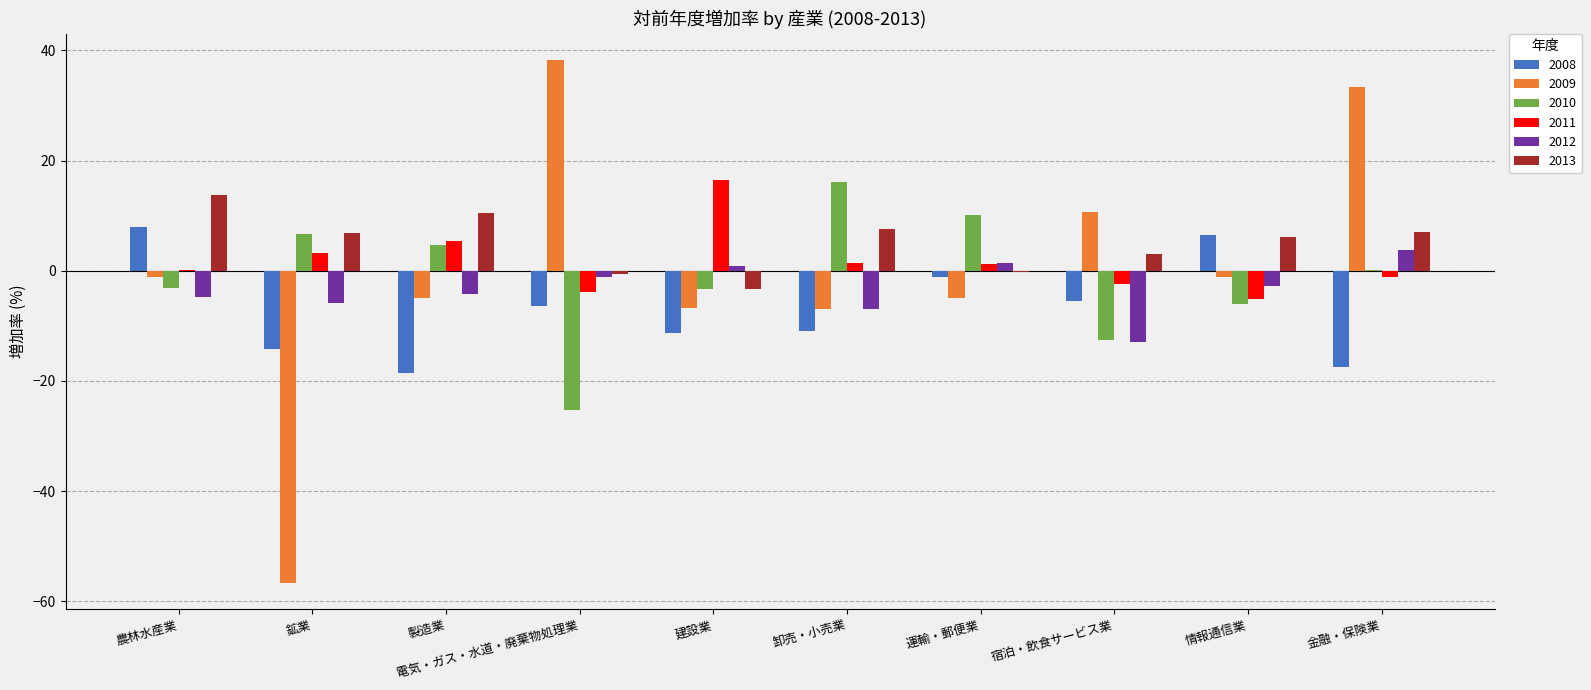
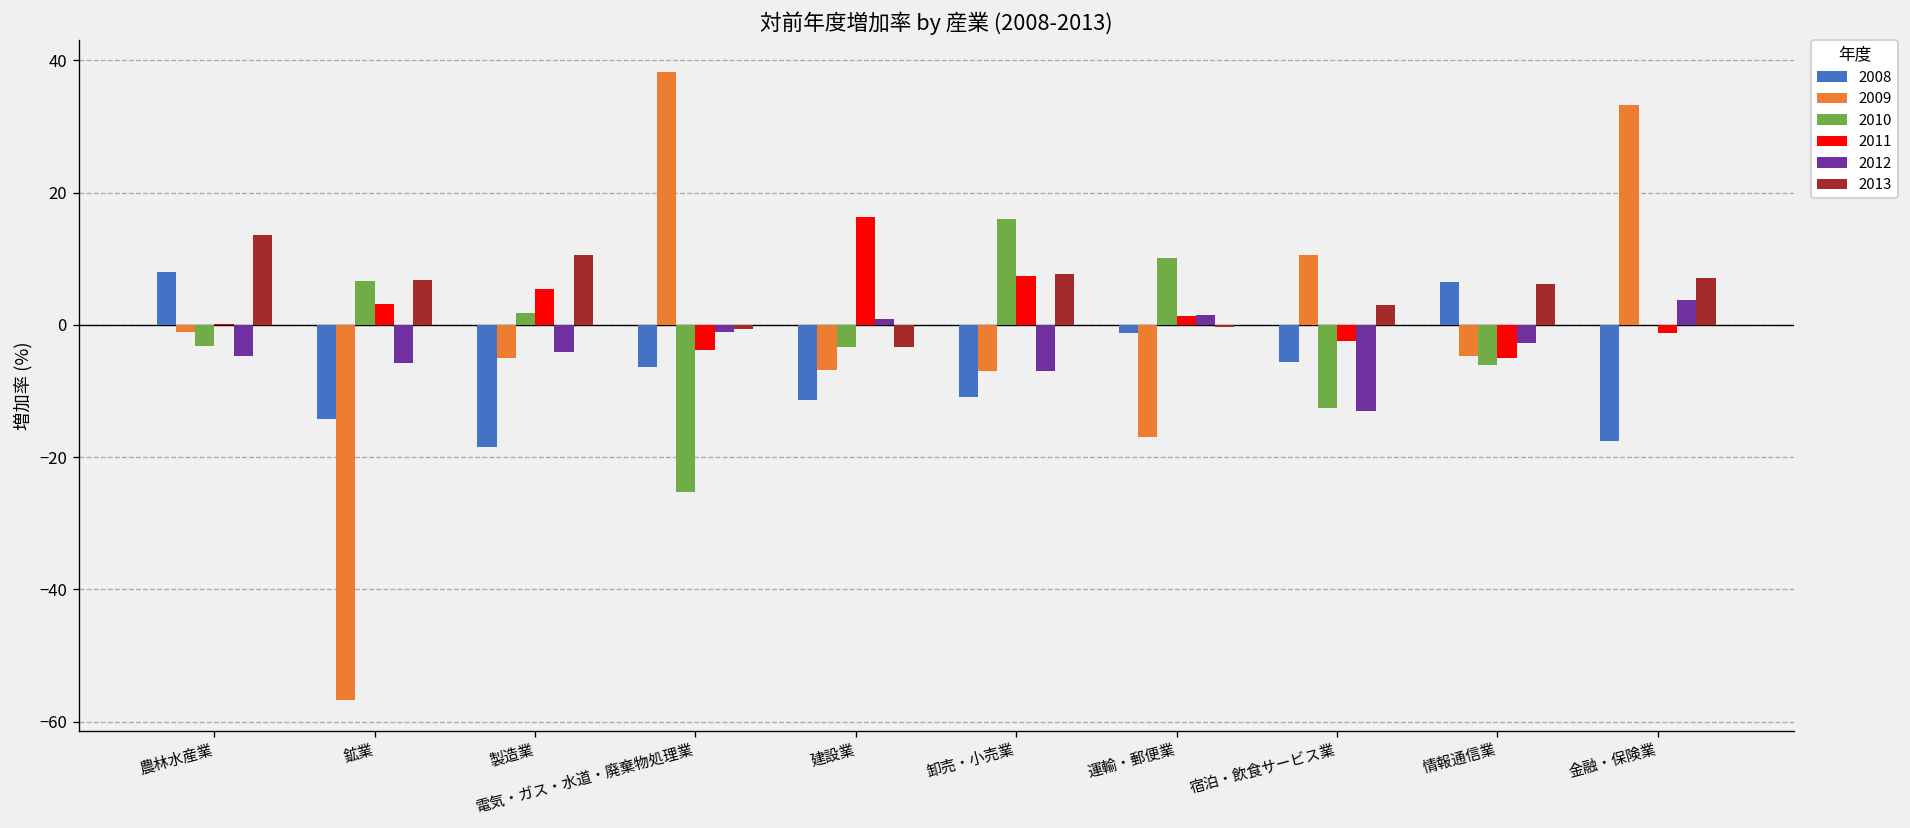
  {
    "2008": {
      "農林水産業": 8,
      "鉱業": -14,
      "製造業": -19,
      "電気・ガス・水道・廃棄物処理業": -6,
      "建設業": -11,
      "卸売・小売業": -11,
      "運輸・郵便業": -1,
      "宿泊・飲食サービス業": -6,
      "情報通信業": 6,
      "金融・保険業": -18
    },
    "2009": {
      "農林水産業": -1,
      "鉱業": -57,
      "製造業": -5,
      "電気・ガス・水道・廃棄物処理業": 38,
      "建設業": -7,
      "卸売・小売業": -7,
-     "運輸・郵便業": -5,
+     "運輸・郵便業": -17,
      "宿泊・飲食サービス業": 11,
-     "情報通信業": -1,
+     "情報通信業": -5,
      "金融・保険業": 33
    },
    "2010": {
      "農林水産業": -3,
      "鉱業": 7,
-     "製造業": 5,
+     "製造業": 2,
      "電気・ガス・水道・廃棄物処理業": -25,
      "建設業": -3,
      "卸売・小売業": 16,
      "運輸・郵便業": 10,
      "宿泊・飲食サービス業": -13,
      "情報通信業": -6
    },
    "2011": {
      "鉱業": 3,
      "製造業": 5,
      "電気・ガス・水道・廃棄物処理業": -4,
      "建設業": 16,
-     "卸売・小売業": 1,
+     "卸売・小売業": 7,
      "運輸・郵便業": 1,
      "宿泊・飲食サービス業": -2,
      "情報通信業": -5,
      "金融・保険業": -1
    },
    "2012": {
      "農林水産業": -5,
      "鉱業": -6,
      "製造業": -4,
      "電気・ガス・水道・廃棄物処理業": -1,
      "建設業": 1,
      "卸売・小売業": -7,
      "運輸・郵便業": 1,
      "宿泊・飲食サービス業": -13,
      "情報通信業": -3,
      "金融・保険業": 4
    },
    "2013": {
      "農林水産業": 14,
      "鉱業": 7,
      "製造業": 11,
      "電気・ガス・水道・廃棄物処理業": -1,
      "建設業": -3,
      "卸売・小売業": 8,
      "宿泊・飲食サービス業": 3,
      "情報通信業": 6,
      "金融・保険業": 7
    }
  }
